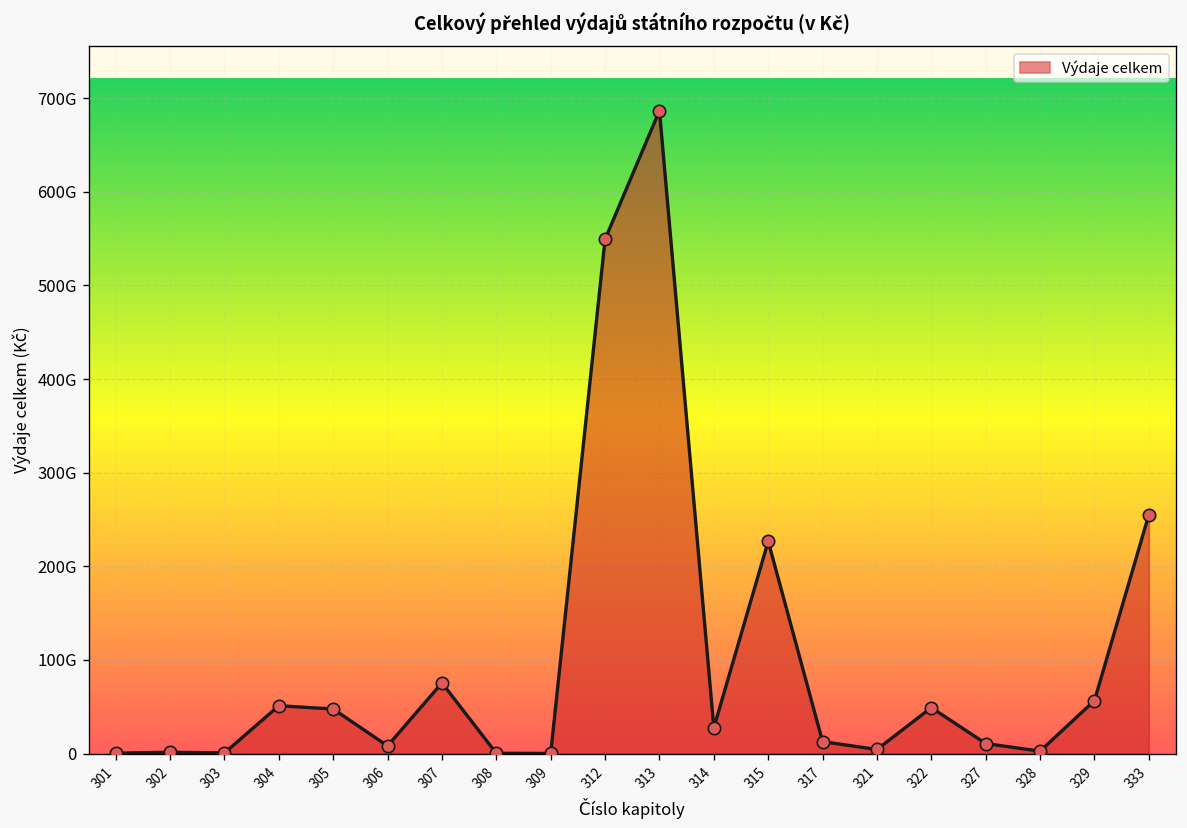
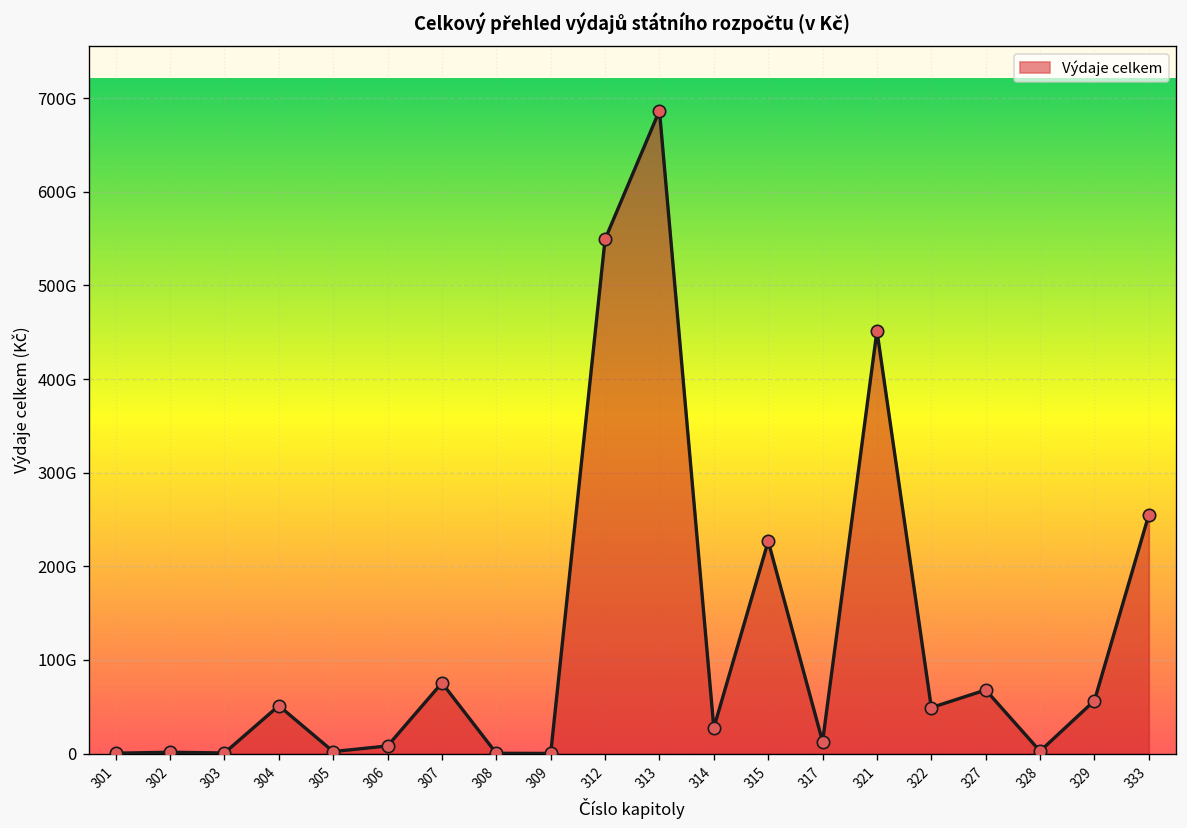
  {
    "301": 0,
    "302": 0,
    "303": 0,
    "304": 50000000000,
-   "305": 50000000000,
+   "305": 0,
    "306": 10000000000,
    "307": 80000000000,
    "308": 0,
    "309": 0,
    "312": 550000000000,
    "313": 690000000000,
    "314": 30000000000,
    "315": 230000000000,
    "317": 10000000000,
-   "321": 0,
+   "321": 450000000000,
    "322": 50000000000,
-   "327": 10000000000,
+   "327": 70000000000,
    "328": 0,
    "329": 60000000000,
    "333": 260000000000
  }
